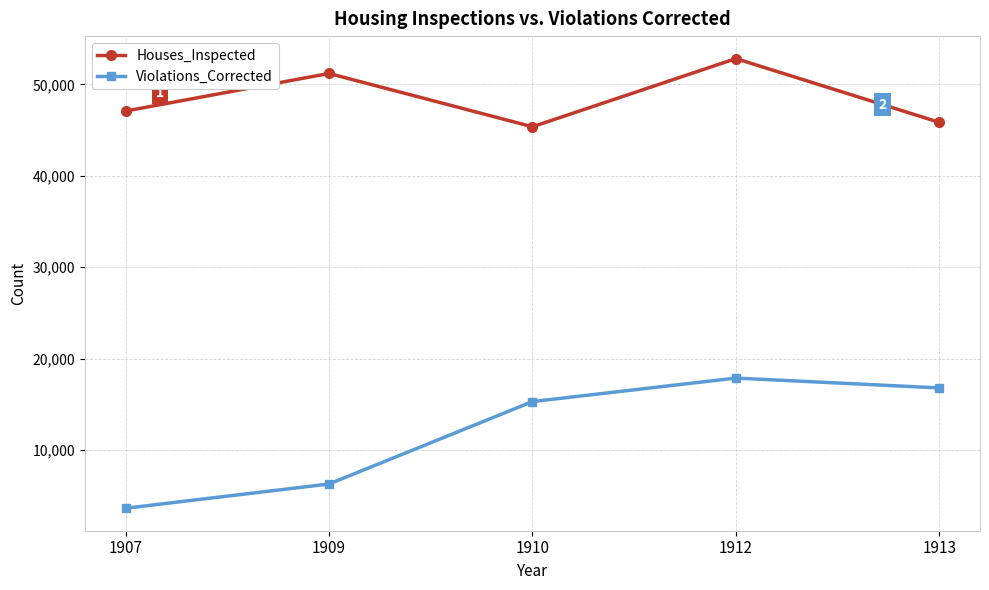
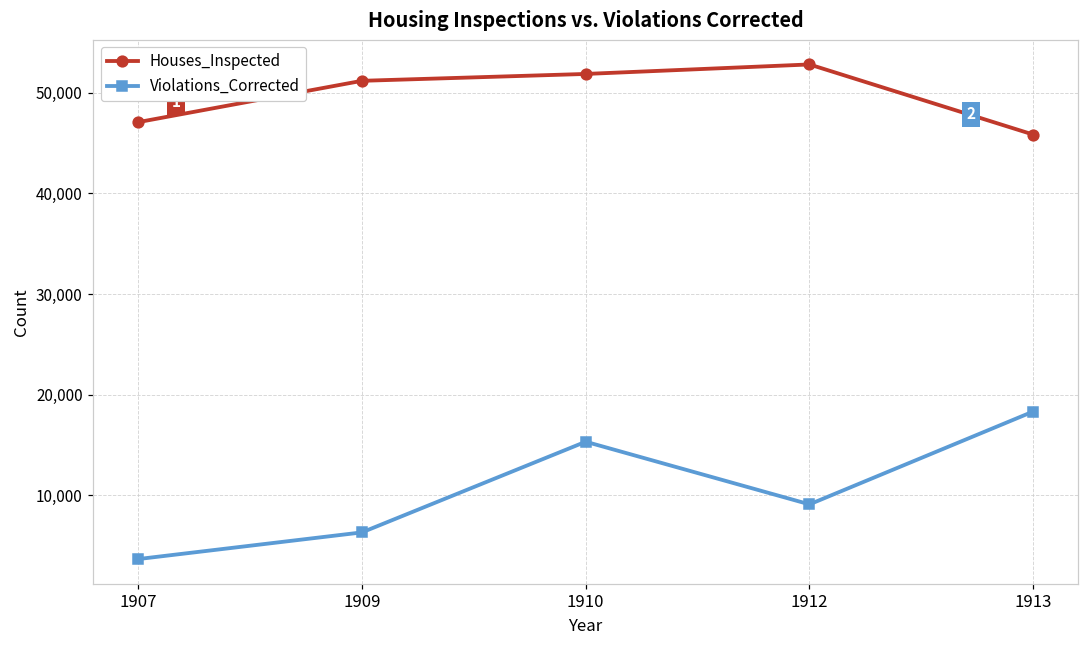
  {
    "Houses_Inspected": {
      "1907": "47,000",
      "1909": "51,000",
-     "1910": "45,000",
+     "1910": "52,000",
      "1912": "53,000",
      "1913": "46,000"
    },
    "Violations_Corrected": {
      "1907": "4,000",
      "1909": "6,000",
      "1910": "15,000",
-     "1912": "18,000",
-     "1913": "17,000"
+     "1912": "9,000",
+     "1913": "18,000"
    }
  }
